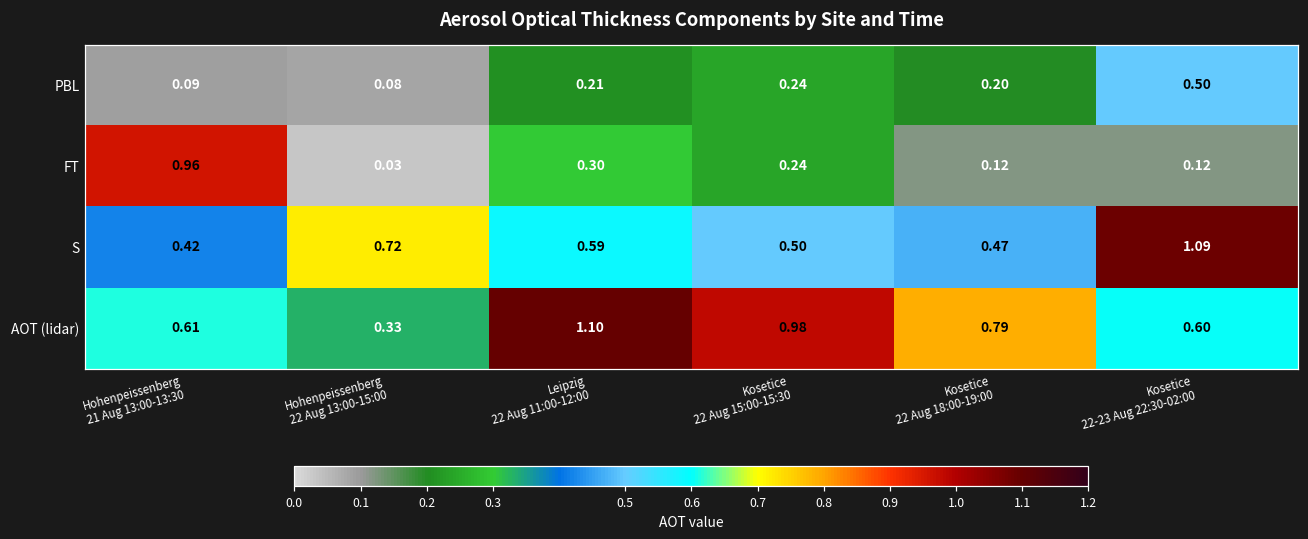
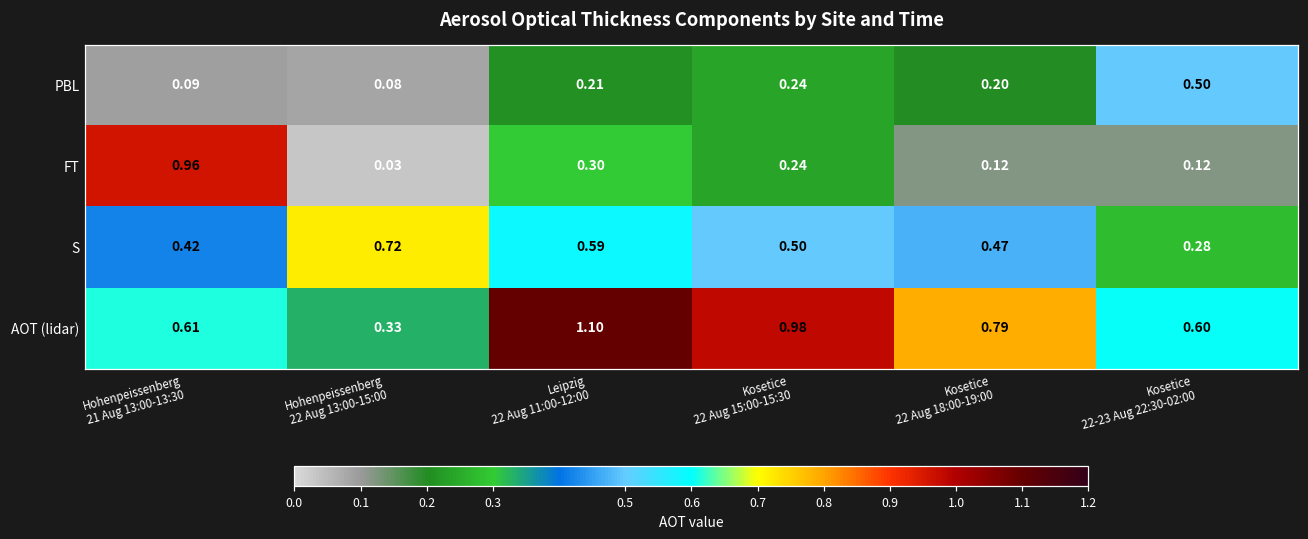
  {
    "PBL": {
      "Hohenpeissenberg 21 Aug 13:00-13:30": 0.09,
      "Hohenpeissenberg 22 Aug 13:00-15:00": 0.08,
      "Leipzig 22 Aug 11:00-12:00": 0.21,
      "Kosetice 22 Aug 15:00-15:30": 0.24,
      "Kosetice 22 Aug 18:00-19:00": 0.20,
      "Kosetice 22-23 Aug 22:30-02:00": 0.50
    },
    "FT": {
      "Hohenpeissenberg 21 Aug 13:00-13:30": 0.96,
      "Hohenpeissenberg 22 Aug 13:00-15:00": 0.03,
      "Leipzig 22 Aug 11:00-12:00": 0.30,
      "Kosetice 22 Aug 15:00-15:30": 0.24,
      "Kosetice 22 Aug 18:00-19:00": 0.12,
      "Kosetice 22-23 Aug 22:30-02:00": 0.12
    },
    "S": {
      "Hohenpeissenberg 21 Aug 13:00-13:30": 0.42,
      "Hohenpeissenberg 22 Aug 13:00-15:00": 0.72,
      "Leipzig 22 Aug 11:00-12:00": 0.59,
      "Kosetice 22 Aug 15:00-15:30": 0.50,
      "Kosetice 22 Aug 18:00-19:00": 0.47,
-     "Kosetice 22-23 Aug 22:30-02:00": 1.09
+     "Kosetice 22-23 Aug 22:30-02:00": 0.28
    },
    "AOT (lidar)": {
      "Hohenpeissenberg 21 Aug 13:00-13:30": 0.61,
      "Hohenpeissenberg 22 Aug 13:00-15:00": 0.33,
      "Leipzig 22 Aug 11:00-12:00": 1.10,
      "Kosetice 22 Aug 15:00-15:30": 0.98,
      "Kosetice 22 Aug 18:00-19:00": 0.79,
      "Kosetice 22-23 Aug 22:30-02:00": 0.60
    }
  }
